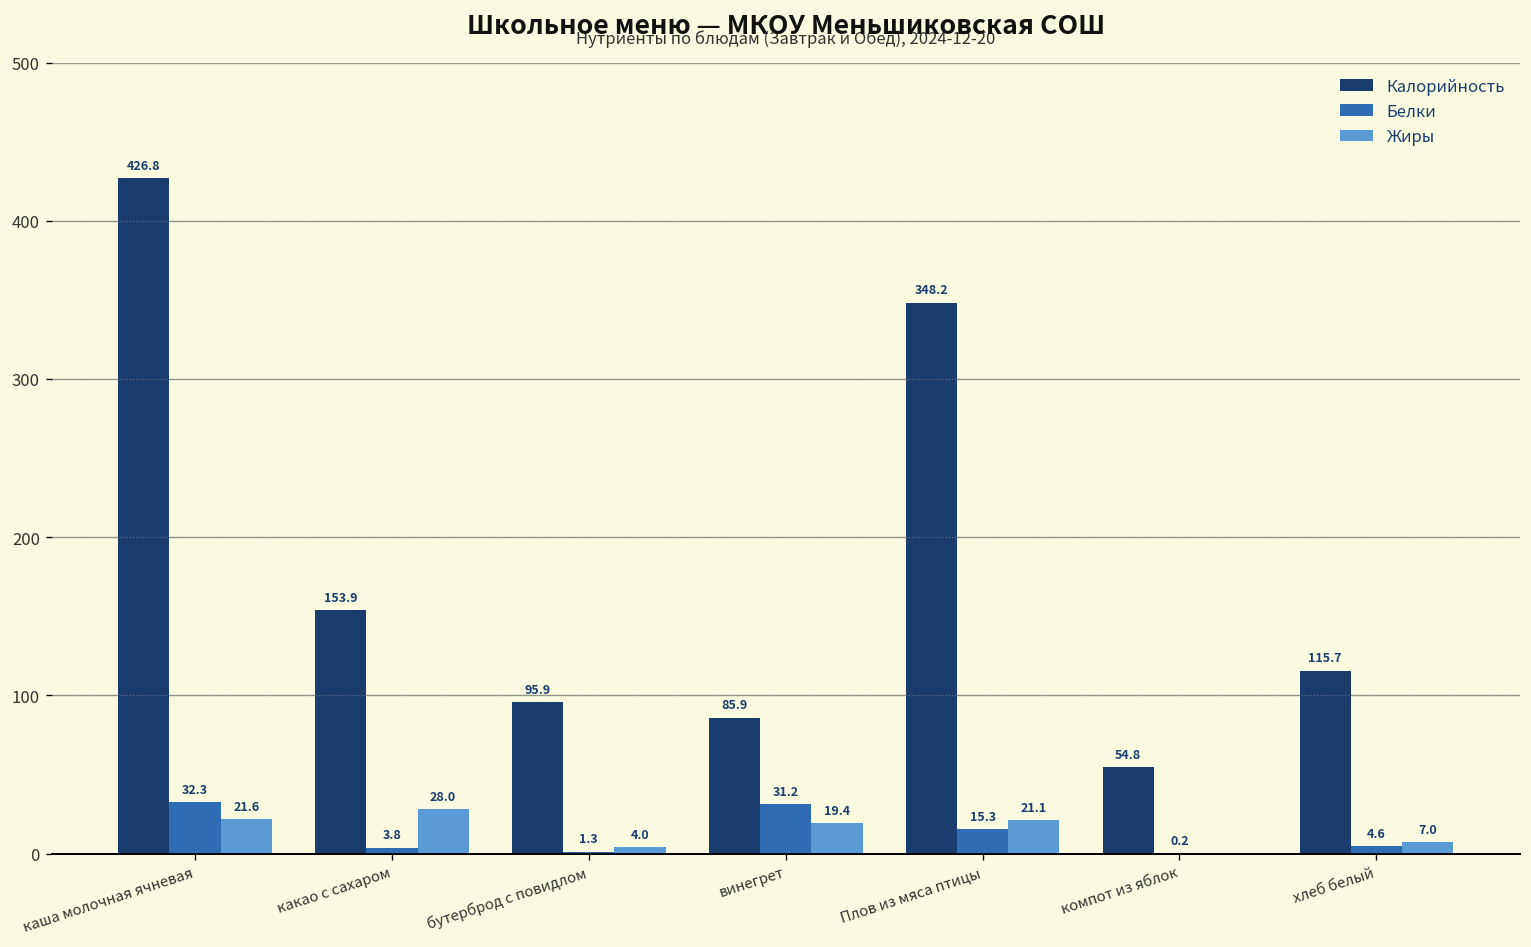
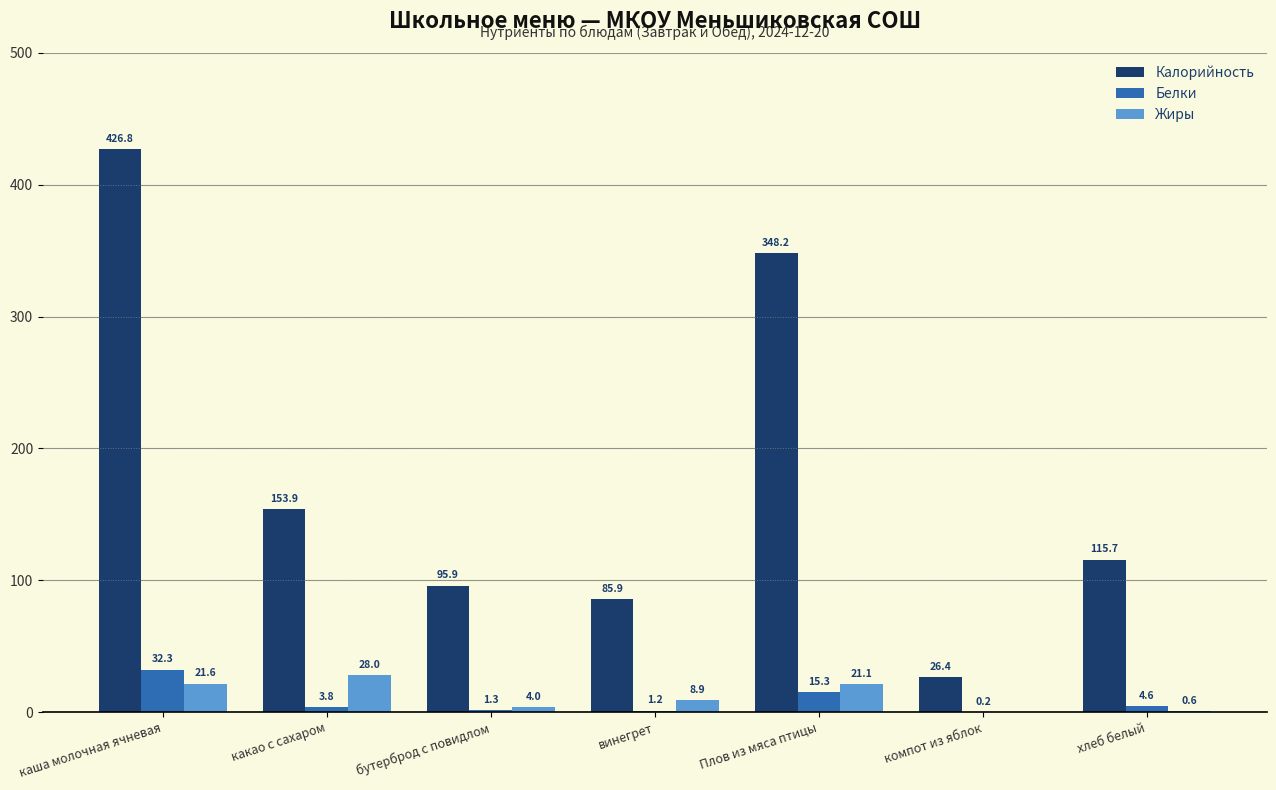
  {
    "Калорийность": {
      "каша молочная ячневая": 426.8,
      "какао с сахаром": 153.9,
      "бутерброд с повидлом": 95.9,
      "винегрет": 85.9,
      "Плов из мяса птицы": 348.2,
-     "компот из яблок": 54.8,
+     "компот из яблок": 26.4,
      "хлеб белый": 115.7
    },
    "Белки": {
      "каша молочная ячневая": 32.3,
      "какао с сахаром": 3.8,
      "бутерброд с повидлом": 1.3,
-     "винегрет": 31.2,
+     "винегрет": 1.2,
      "Плов из мяса птицы": 15.3,
      "компот из яблок": 0.2,
      "хлеб белый": 4.6
    },
    "Жиры": {
      "каша молочная ячневая": 21.6,
      "какао с сахаром": 28.0,
      "бутерброд с повидлом": 4.0,
-     "винегрет": 19.4,
+     "винегрет": 8.9,
      "Плов из мяса птицы": 21.1,
-     "хлеб белый": 7.0
+     "хлеб белый": 0.6
    }
  }
